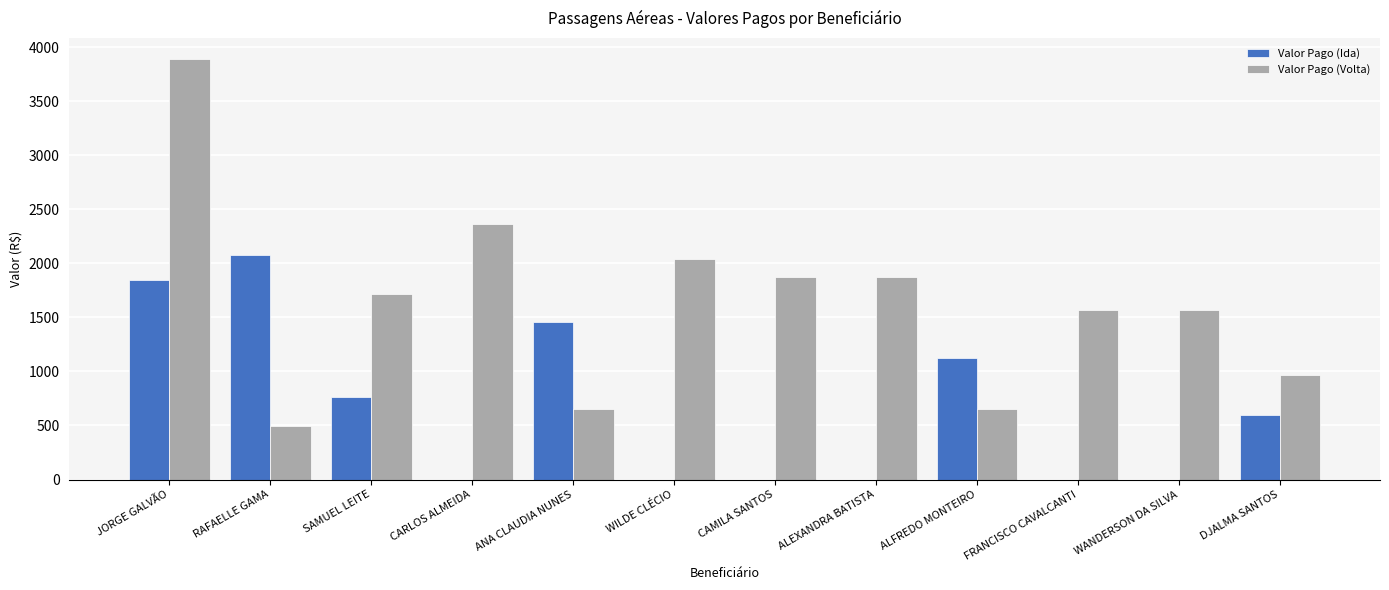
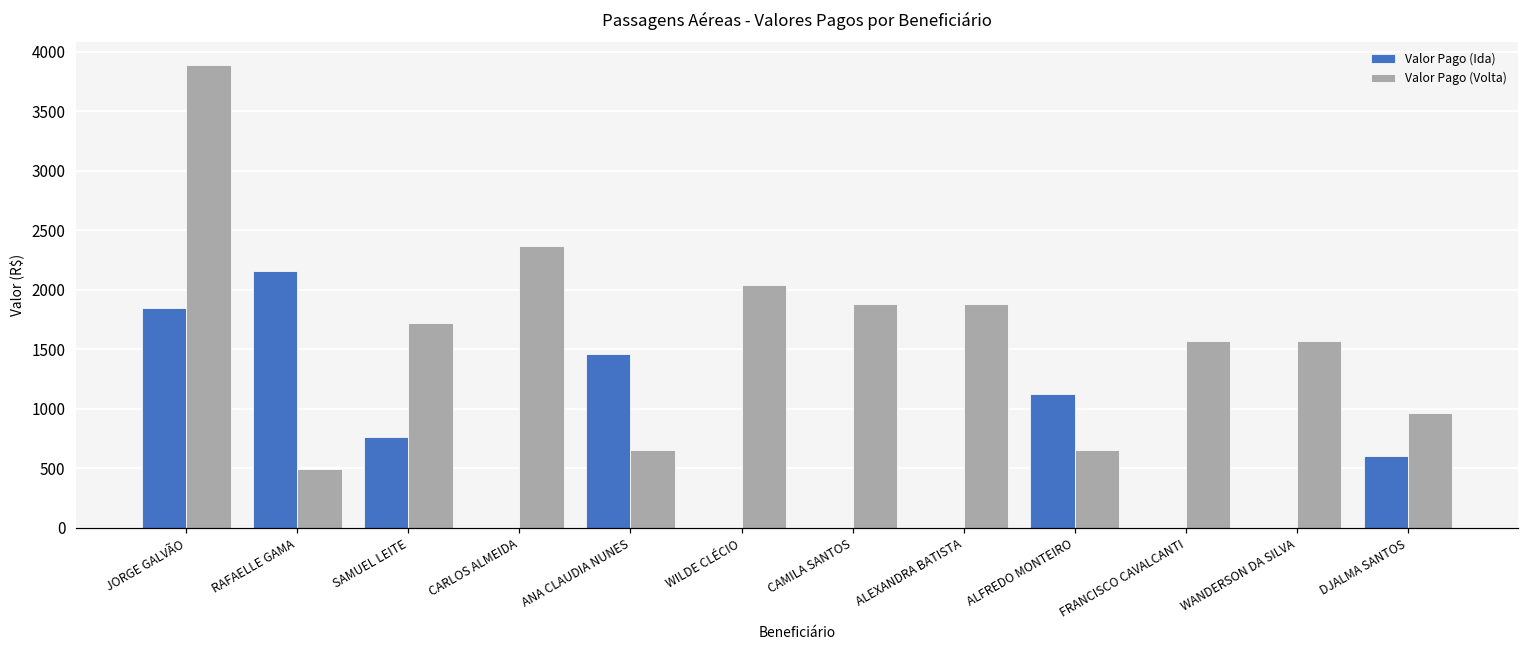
  {
    "Valor Pago (Ida)": {
      "JORGE GALVÃO": 1850,
-     "RAFAELLE GAMA": 2070,
+     "RAFAELLE GAMA": 2150,
      "SAMUEL LEITE": 760,
      "CARLOS ALMEIDA": 0,
      "ANA CLAUDIA NUNES": 1460,
      "WILDE CLÉCIO": 0,
      "CAMILA SANTOS": 0,
      "ALEXANDRA BATISTA": 0,
      "ALFREDO MONTEIRO": 1120,
      "FRANCISCO CAVALCANTI": 0,
      "WANDERSON DA SILVA": 0,
      "DJALMA SANTOS": 600
    },
    "Valor Pago (Volta)": {
      "JORGE GALVÃO": 3890,
      "RAFAELLE GAMA": 500,
      "SAMUEL LEITE": 1720,
      "CARLOS ALMEIDA": 2370,
      "ANA CLAUDIA NUNES": 650,
      "WILDE CLÉCIO": 2040,
      "CAMILA SANTOS": 1880,
      "ALEXANDRA BATISTA": 1880,
      "ALFREDO MONTEIRO": 650,
      "FRANCISCO CAVALCANTI": 1570,
      "WANDERSON DA SILVA": 1570,
      "DJALMA SANTOS": 970
    }
  }
